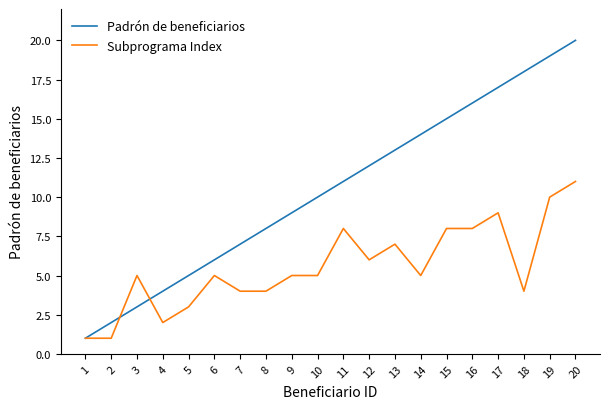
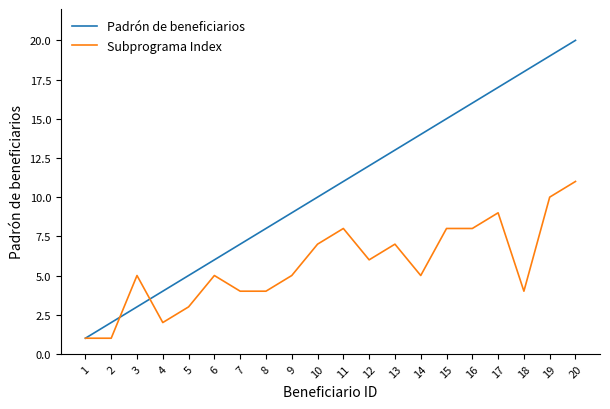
  {
    "Padrón de beneficiarios": {
      "2": 2,
      "3": 3,
      "4": 4,
      "5": 5,
      "6": 6,
      "7": 7,
      "8": 8,
      "9": 9,
      "10": 10,
      "11": 11,
      "12": 12,
      "13": 13,
      "14": 14,
      "15": 15,
      "16": 16,
      "17": 17,
      "18": 18,
      "19": 19,
      "20": 20
    },
    "Subprograma Index": {
      "2": 1,
      "3": 5,
      "4": 2,
      "5": 3,
      "6": 5,
      "7": 4,
      "8": 4,
      "9": 5,
-     "10": 5,
+     "10": 7,
      "11": 8,
      "12": 6,
      "13": 7,
      "14": 5,
      "15": 8,
      "16": 8,
      "17": 9,
      "18": 4,
      "19": 10,
      "20": 11
    }
  }
